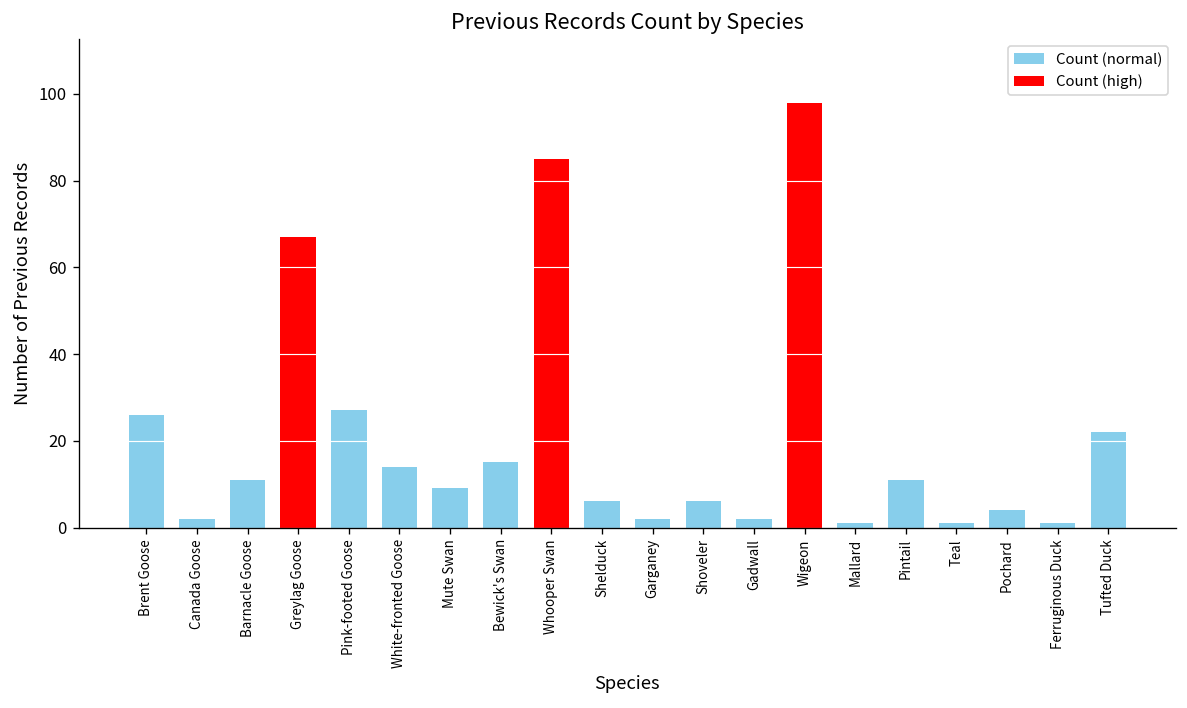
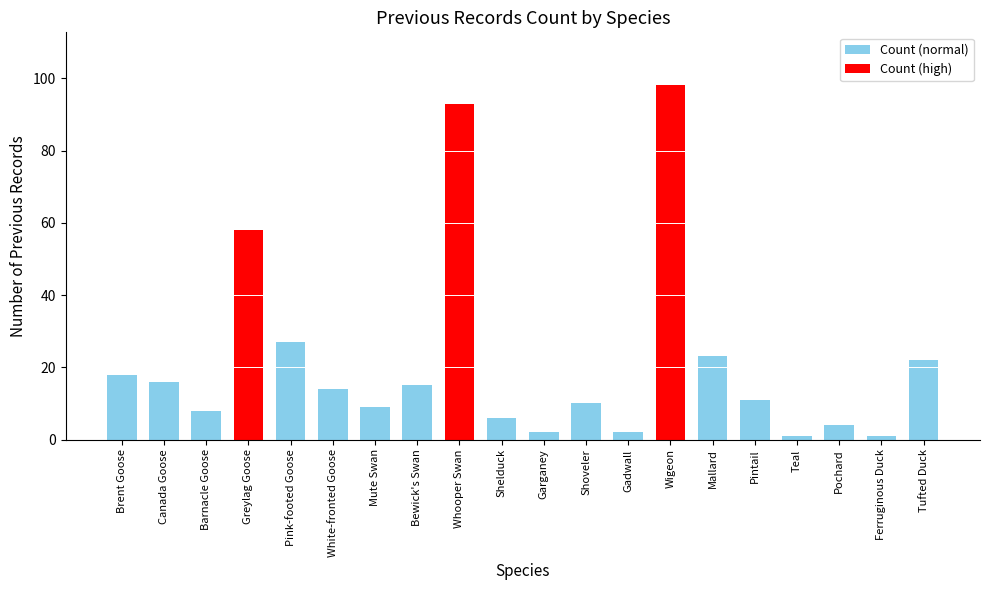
  {
    "Count (normal)": {
-     "Brent Goose": 26,
-     "Canada Goose": 2,
-     "Barnacle Goose": 11,
+     "Brent Goose": 18,
+     "Canada Goose": 16,
+     "Barnacle Goose": 8,
      "Pink-footed Goose": 27,
      "White-fronted Goose": 14,
      "Mute Swan": 9,
      "Bewick's Swan": 15,
      "Shelduck": 6,
      "Garganey": 2,
-     "Shoveler": 6,
+     "Shoveler": 10,
      "Gadwall": 2,
-     "Mallard": 1,
+     "Mallard": 23,
      "Pintail": 11,
      "Teal": 1,
      "Pochard": 4,
      "Ferruginous Duck": 1,
      "Tufted Duck": 22
    },
    "Count (high)": {
-     "Greylag Goose": 67,
-     "Whooper Swan": 85,
+     "Greylag Goose": 58,
+     "Whooper Swan": 93,
      "Wigeon": 98
    }
  }
